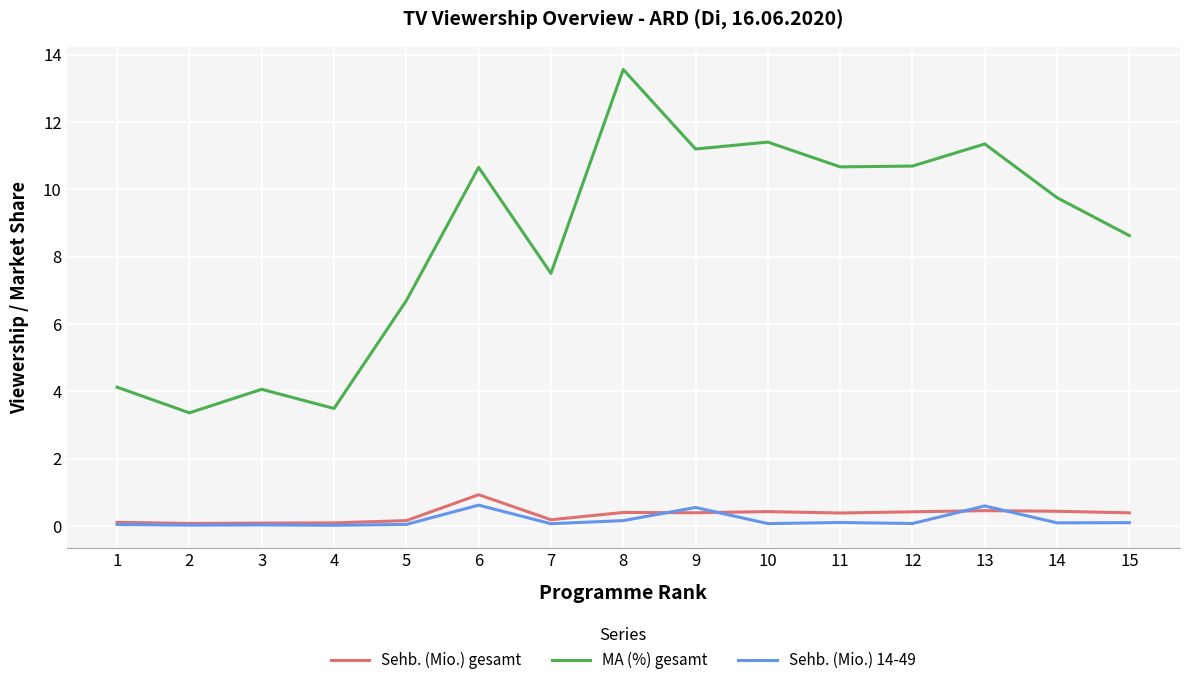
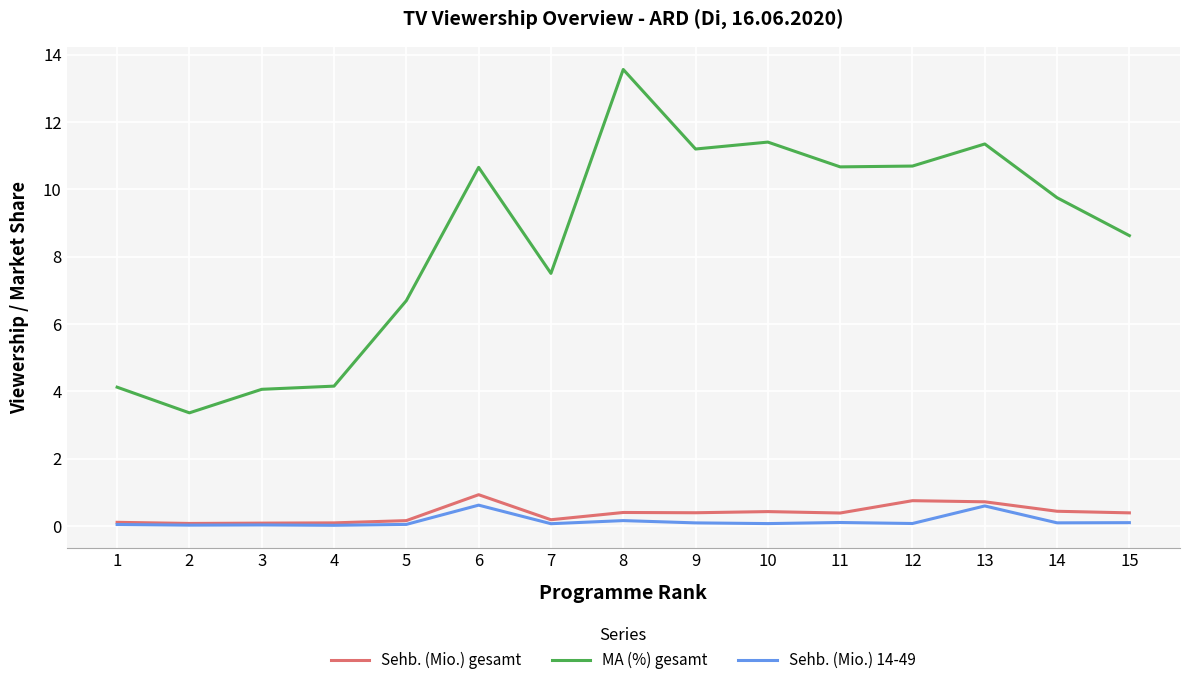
  {
    "Sehb. (Mio.) gesamt": {
      "5": 0.2,
      "6": 0.9,
      "7": 0.2,
      "8": 0.4,
      "9": 0.4,
      "10": 0.4,
      "11": 0.4,
-     "12": 0.4,
-     "13": 0.5,
+     "12": 0.8,
+     "13": 0.7,
      "14": 0.4,
      "15": 0.4
    },
    "MA (%) gesamt": {
      "1": 4.1,
      "2": 3.4,
      "3": 4.1,
-     "4": 3.5,
+     "4": 4.2,
      "5": 6.7,
      "6": 10.7,
      "7": 7.5,
      "8": 13.6,
      "9": 11.2,
      "10": 11.4,
      "11": 10.7,
      "12": 10.7,
      "13": 11.3,
      "14": 9.8,
      "15": 8.6
    },
    "Sehb. (Mio.) 14-49": {
      "5": 0.1,
      "6": 0.6,
      "7": 0.1,
      "8": 0.2,
-     "9": 0.6,
+     "9": 0.1,
      "10": 0.1,
      "11": 0.1,
      "12": 0.1,
      "13": 0.6,
      "14": 0.1,
      "15": 0.1
    }
  }
